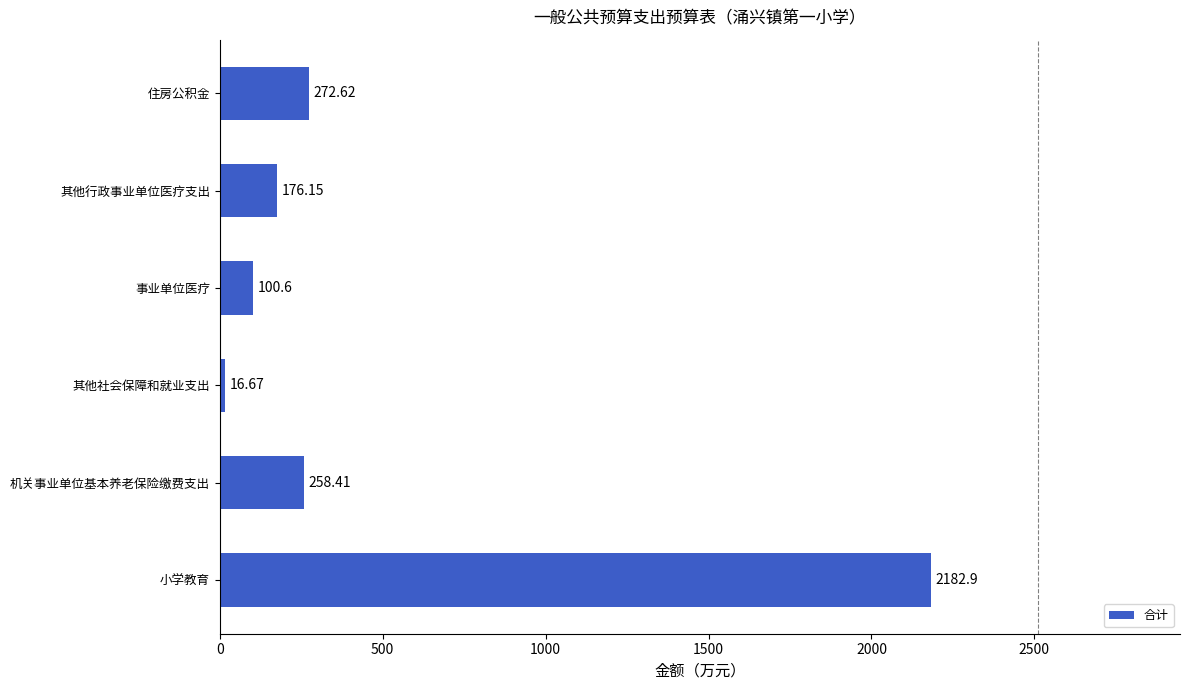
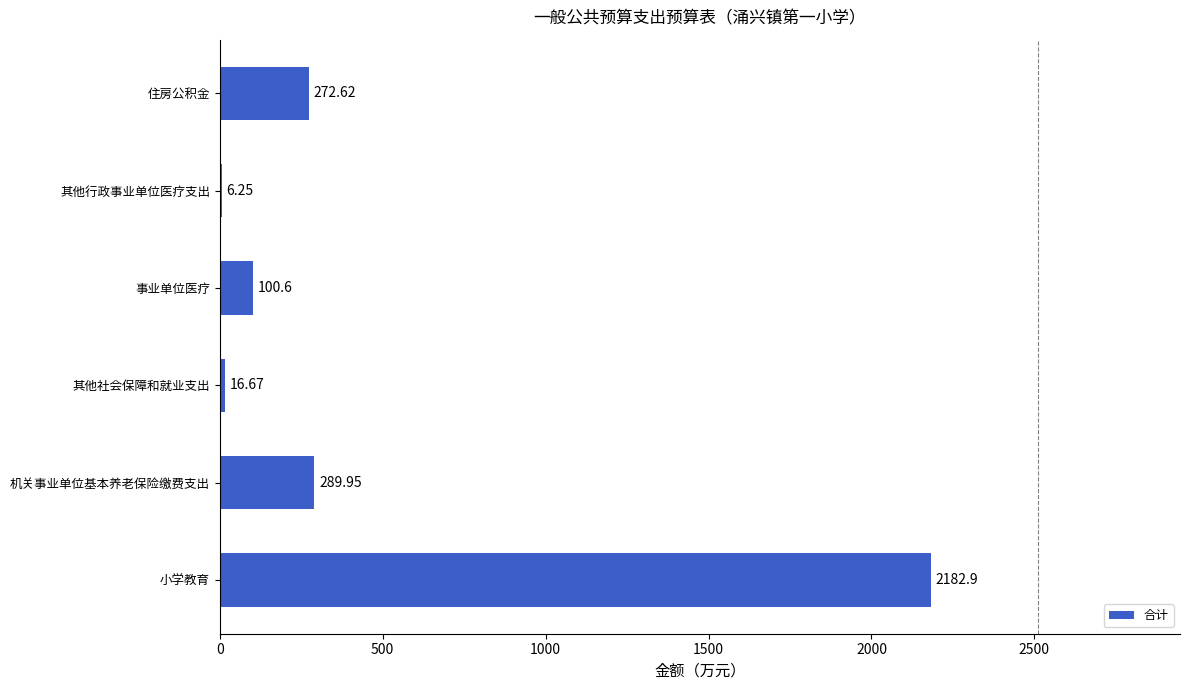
  {
    "住房公积金": 272.62,
-   "其他行政事业单位医疗支出": 176.15,
+   "其他行政事业单位医疗支出": 6.25,
    "事业单位医疗": 100.6,
    "其他社会保障和就业支出": 16.67,
-   "机关事业单位基本养老保险缴费支出": 258.41,
+   "机关事业单位基本养老保险缴费支出": 289.95,
    "小学教育": 2182.9
  }
